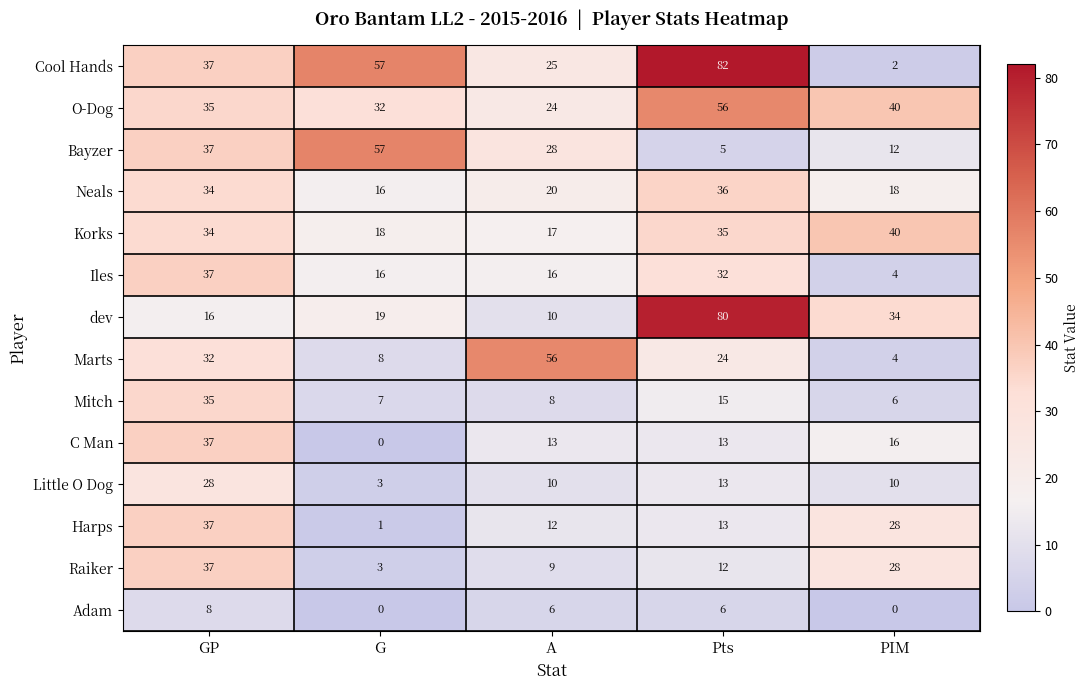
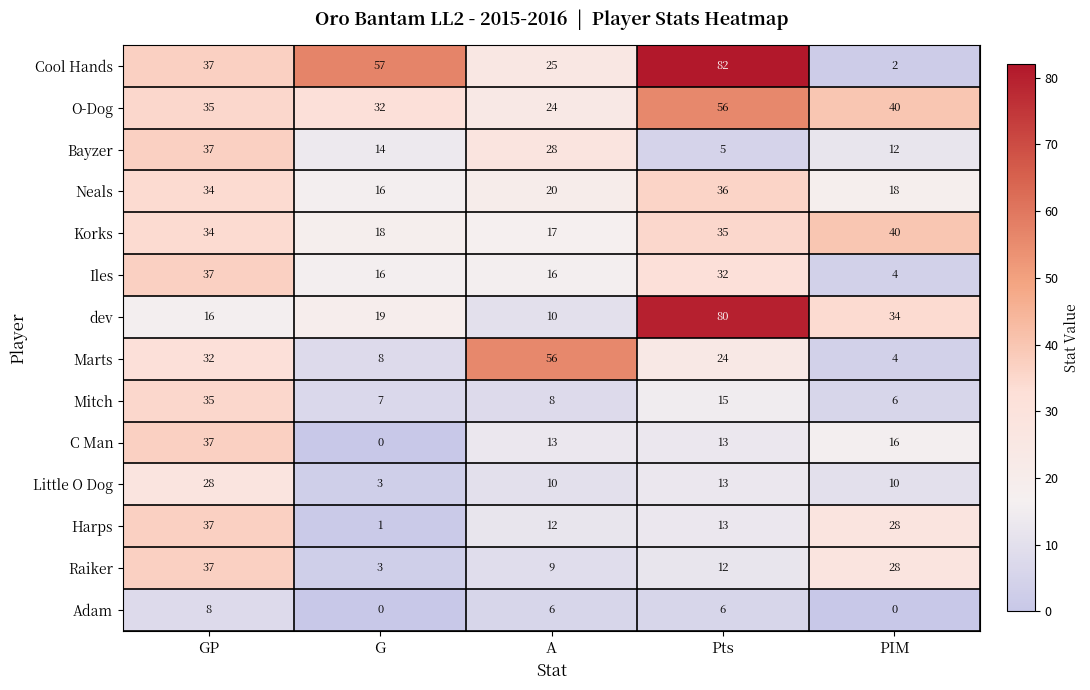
  {
    "Cool Hands": {
      "GP": 37,
      "G": 57,
      "A": 25,
      "Pts": 82,
      "PIM": 2
    },
    "O-Dog": {
      "GP": 35,
      "G": 32,
      "A": 24,
      "Pts": 56,
      "PIM": 40
    },
    "Bayzer": {
      "GP": 37,
-     "G": 57,
+     "G": 14,
      "A": 28,
      "Pts": 5,
      "PIM": 12
    },
    "Neals": {
      "GP": 34,
      "G": 16,
      "A": 20,
      "Pts": 36,
      "PIM": 18
    },
    "Korks": {
      "GP": 34,
      "G": 18,
      "A": 17,
      "Pts": 35,
      "PIM": 40
    },
    "Iles": {
      "GP": 37,
      "G": 16,
      "A": 16,
      "Pts": 32,
      "PIM": 4
    },
    "dev": {
      "GP": 16,
      "G": 19,
      "A": 10,
      "Pts": 80,
      "PIM": 34
    },
    "Marts": {
      "GP": 32,
      "G": 8,
      "A": 56,
      "Pts": 24,
      "PIM": 4
    },
    "Mitch": {
      "GP": 35,
      "G": 7,
      "A": 8,
      "Pts": 15,
      "PIM": 6
    },
    "C Man": {
      "GP": 37,
      "G": 0,
      "A": 13,
      "Pts": 13,
      "PIM": 16
    },
    "Little O Dog": {
      "GP": 28,
      "G": 3,
      "A": 10,
      "Pts": 13,
      "PIM": 10
    },
    "Harps": {
      "GP": 37,
      "G": 1,
      "A": 12,
      "Pts": 13,
      "PIM": 28
    },
    "Raiker": {
      "GP": 37,
      "G": 3,
      "A": 9,
      "Pts": 12,
      "PIM": 28
    },
    "Adam": {
      "GP": 8,
      "G": 0,
      "A": 6,
      "Pts": 6,
      "PIM": 0
    }
  }
